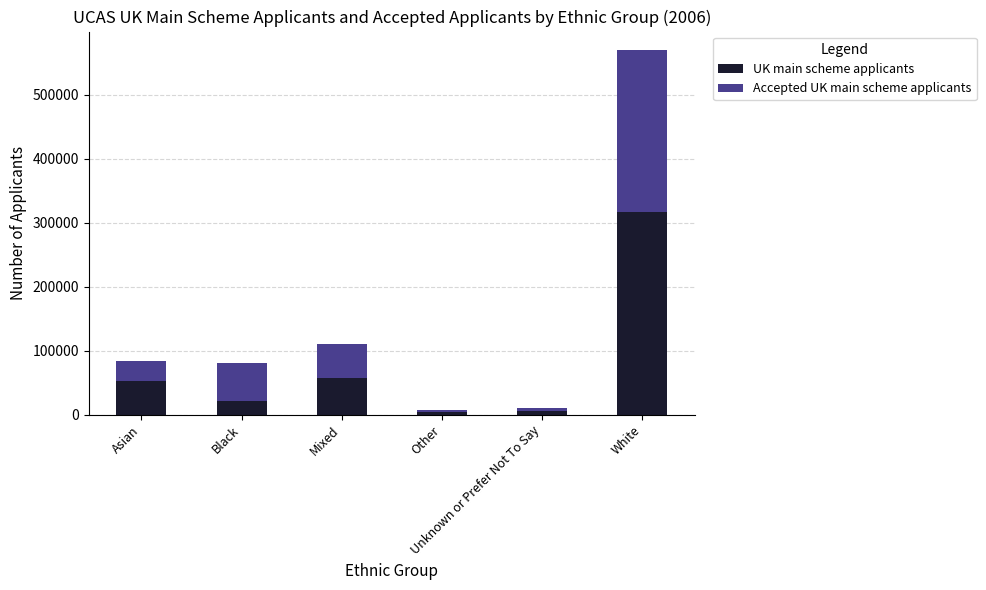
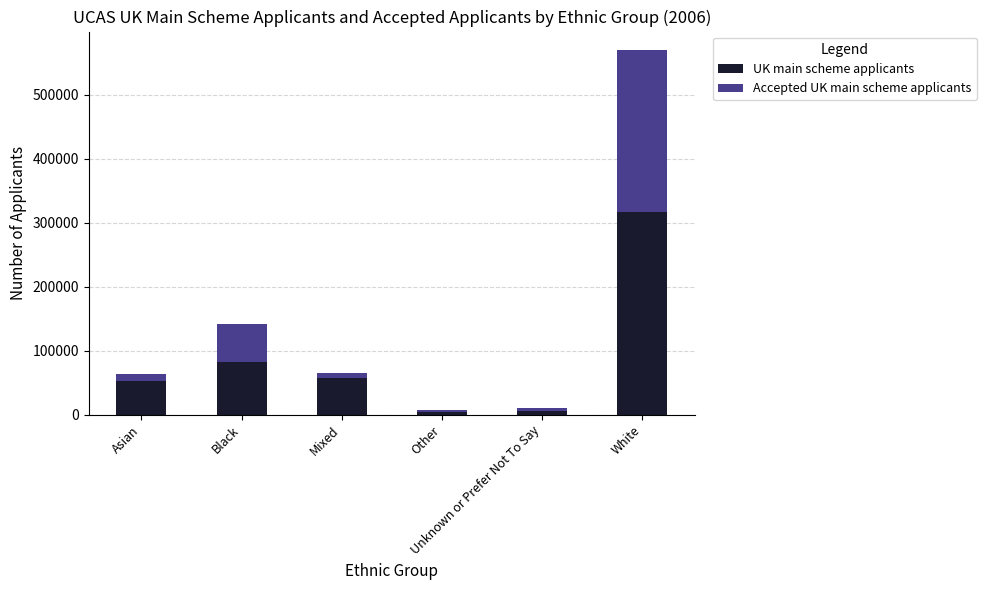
  {
    "UK main scheme applicants": {
      "Asian": 50000,
-     "Black": 20000,
+     "Black": 80000,
      "Mixed": 60000,
      "Other": 0,
      "Unknown or Prefer Not To Say": 10000,
      "White": 320000
    },
    "Accepted UK main scheme applicants": {
-     "Asian": 30000,
+     "Asian": 10000,
      "Black": 60000,
-     "Mixed": 50000,
+     "Mixed": 10000,
      "Unknown or Prefer Not To Say": 0,
      "White": 250000
    }
  }
